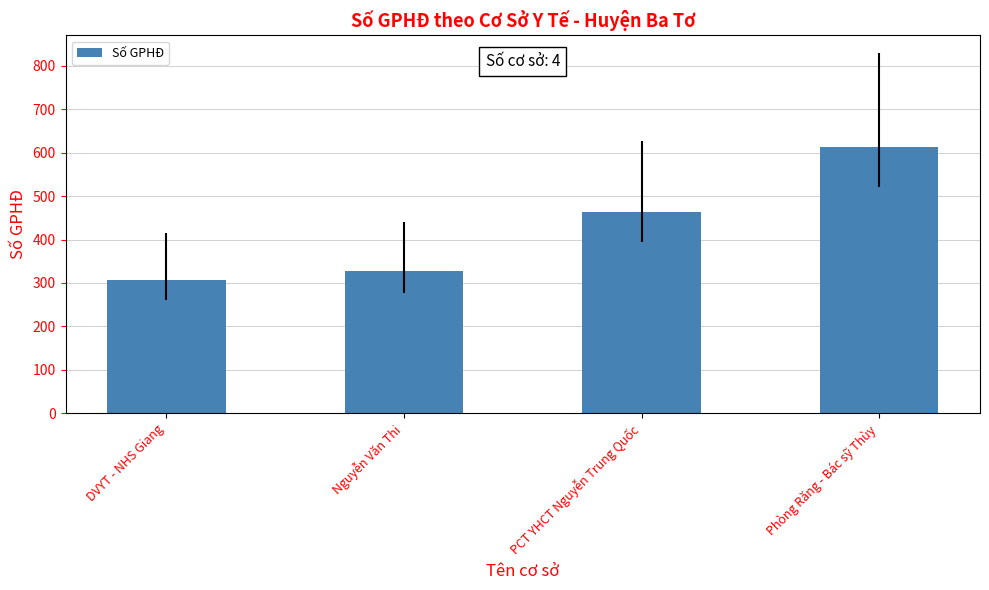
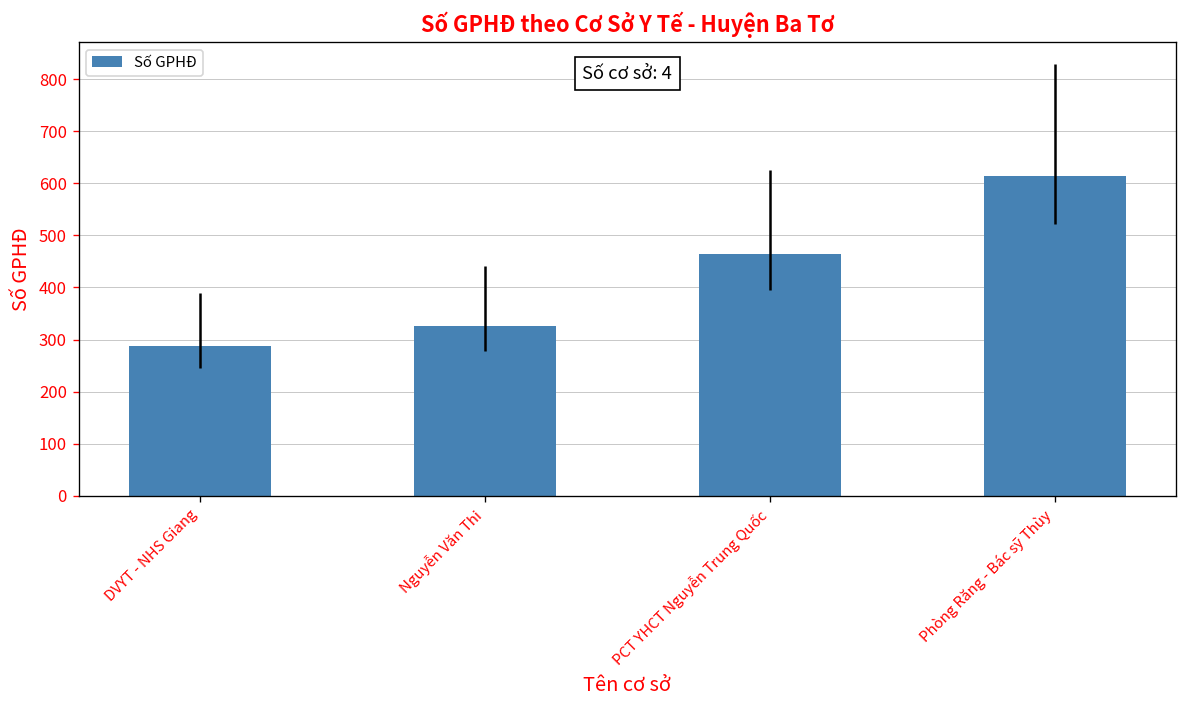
  {
-   "DVYT - NHS Giang": 310,
+   "DVYT - NHS Giang": 290,
    "Nguyễn Văn Thi": 330,
    "PCT YHCT Nguyễn Trung Quốc": 460,
    "Phòng Răng - Bác sỹ Thùy": 610
  }
